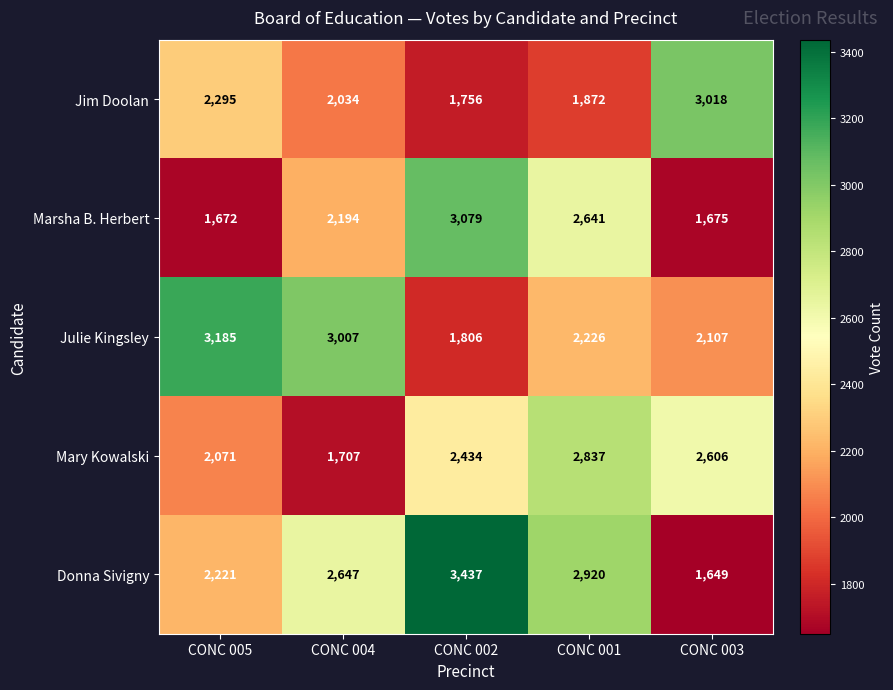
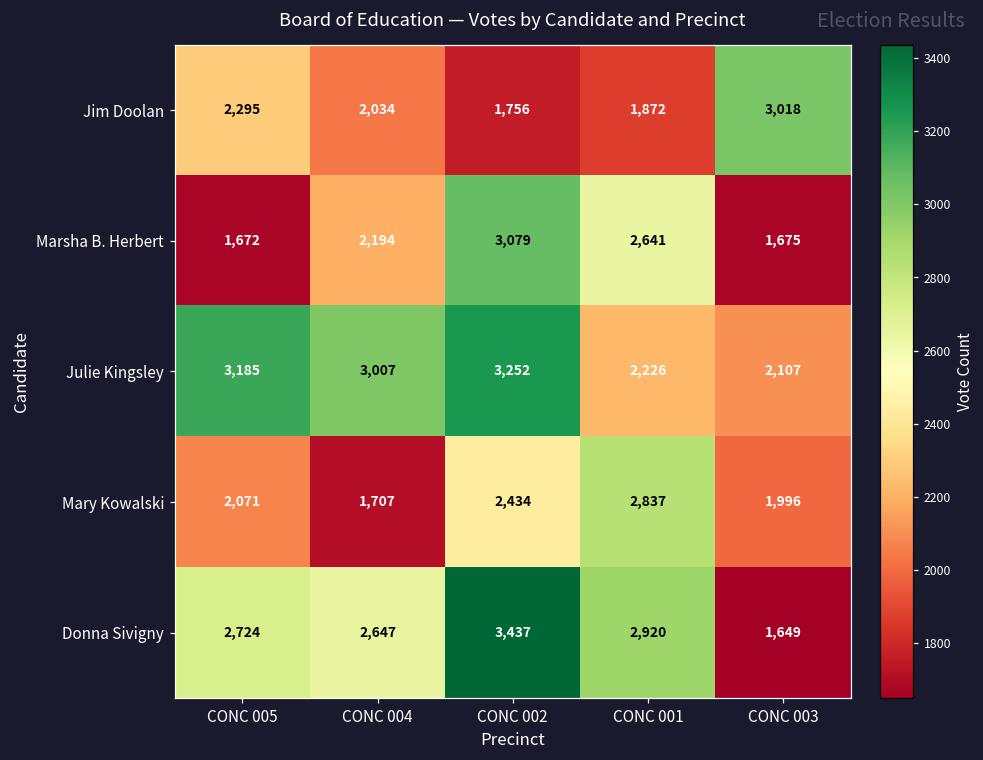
  {
    "Jim Doolan": {
      "CONC 005": "2,295",
      "CONC 004": "2,034",
      "CONC 002": "1,756",
      "CONC 001": "1,872",
      "CONC 003": "3,018"
    },
    "Marsha B. Herbert": {
      "CONC 005": "1,672",
      "CONC 004": "2,194",
      "CONC 002": "3,079",
      "CONC 001": "2,641",
      "CONC 003": "1,675"
    },
    "Julie Kingsley": {
      "CONC 005": "3,185",
      "CONC 004": "3,007",
-     "CONC 002": "1,806",
+     "CONC 002": "3,252",
      "CONC 001": "2,226",
      "CONC 003": "2,107"
    },
    "Mary Kowalski": {
      "CONC 005": "2,071",
      "CONC 004": "1,707",
      "CONC 002": "2,434",
      "CONC 001": "2,837",
-     "CONC 003": "2,606"
+     "CONC 003": "1,996"
    },
    "Donna Sivigny": {
-     "CONC 005": "2,221",
+     "CONC 005": "2,724",
      "CONC 004": "2,647",
      "CONC 002": "3,437",
      "CONC 001": "2,920",
      "CONC 003": "1,649"
    }
  }
